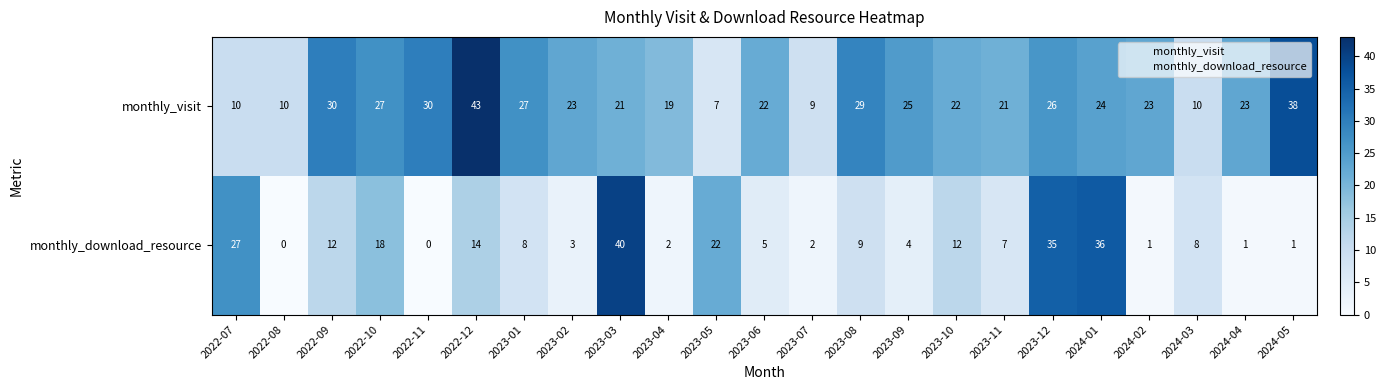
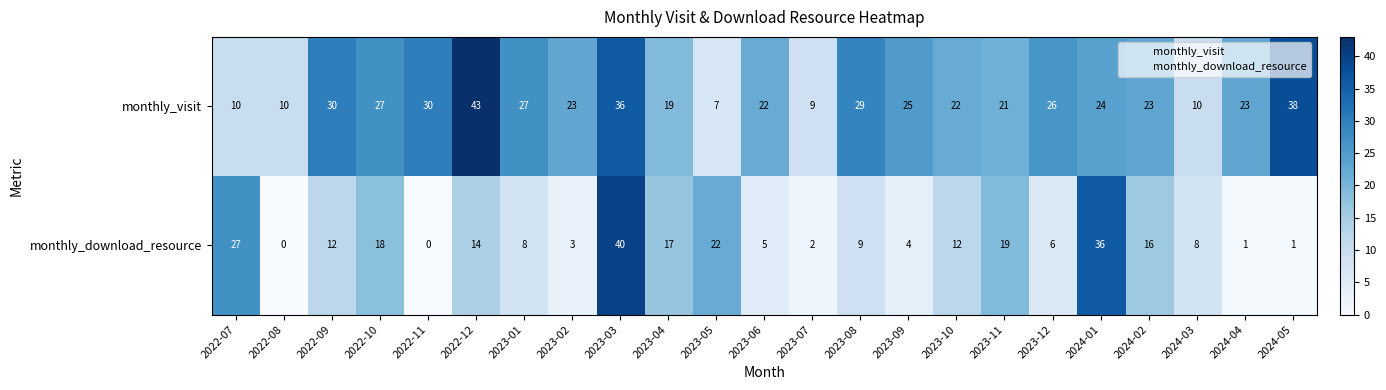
  {
    "monthly_visit": {
      "2022-07": 10,
      "2022-08": 10,
      "2022-09": 30,
      "2022-10": 27,
      "2022-11": 30,
      "2022-12": 43,
      "2023-01": 27,
      "2023-02": 23,
-     "2023-03": 21,
+     "2023-03": 36,
      "2023-04": 19,
      "2023-05": 7,
      "2023-06": 22,
      "2023-07": 9,
      "2023-08": 29,
      "2023-09": 25,
      "2023-10": 22,
      "2023-11": 21,
      "2023-12": 26,
      "2024-01": 24,
      "2024-02": 23,
      "2024-03": 10,
      "2024-04": 23,
      "2024-05": 38
    },
    "monthly_download_resource": {
      "2022-07": 27,
      "2022-08": 0,
      "2022-09": 12,
      "2022-10": 18,
      "2022-11": 0,
      "2022-12": 14,
      "2023-01": 8,
      "2023-02": 3,
      "2023-03": 40,
-     "2023-04": 2,
+     "2023-04": 17,
      "2023-05": 22,
      "2023-06": 5,
      "2023-07": 2,
      "2023-08": 9,
      "2023-09": 4,
      "2023-10": 12,
-     "2023-11": 7,
-     "2023-12": 35,
+     "2023-11": 19,
+     "2023-12": 6,
      "2024-01": 36,
-     "2024-02": 1,
+     "2024-02": 16,
      "2024-03": 8,
      "2024-04": 1,
      "2024-05": 1
    }
  }
